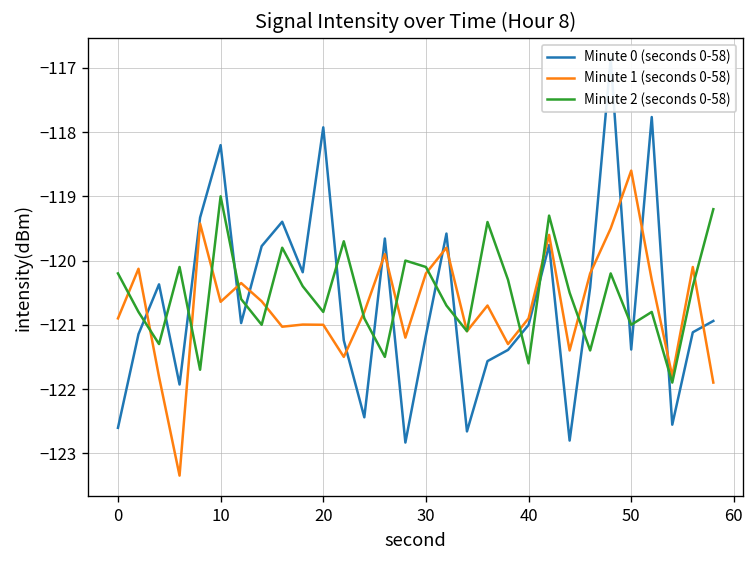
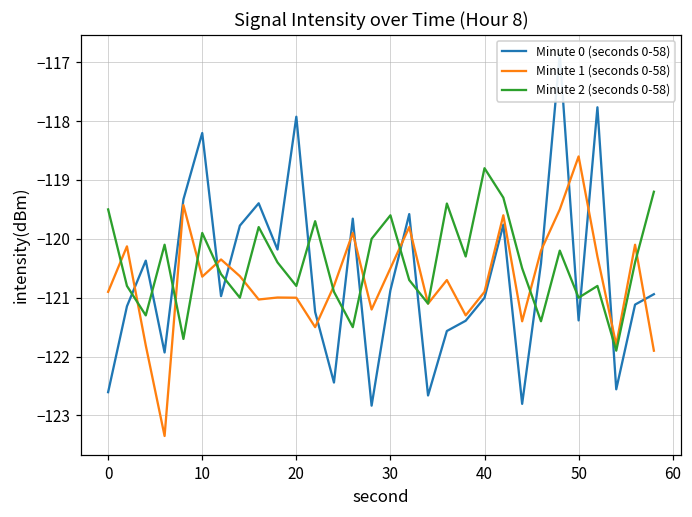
  {
    "Minute 0 (seconds 0-58)": {
      "0": -122.6,
      "10": -118.2,
      "20": -117.9,
-     "30": -121.2,
+     "30": -120.9,
      "40": -121.0,
      "50": -121.4
    },
    "Minute 1 (seconds 0-58)": {
      "0": -120.9,
      "10": -120.6,
      "20": -121.0,
-     "30": -120.2,
+     "30": -120.5,
      "40": -120.9,
      "50": -118.6
    },
    "Minute 2 (seconds 0-58)": {
-     "0": -120.2,
-     "10": -119.0,
+     "0": -119.5,
+     "10": -119.9,
      "20": -120.8,
-     "30": -120.1,
-     "40": -121.6,
+     "30": -119.6,
+     "40": -118.8,
      "50": -121.0
    }
  }
